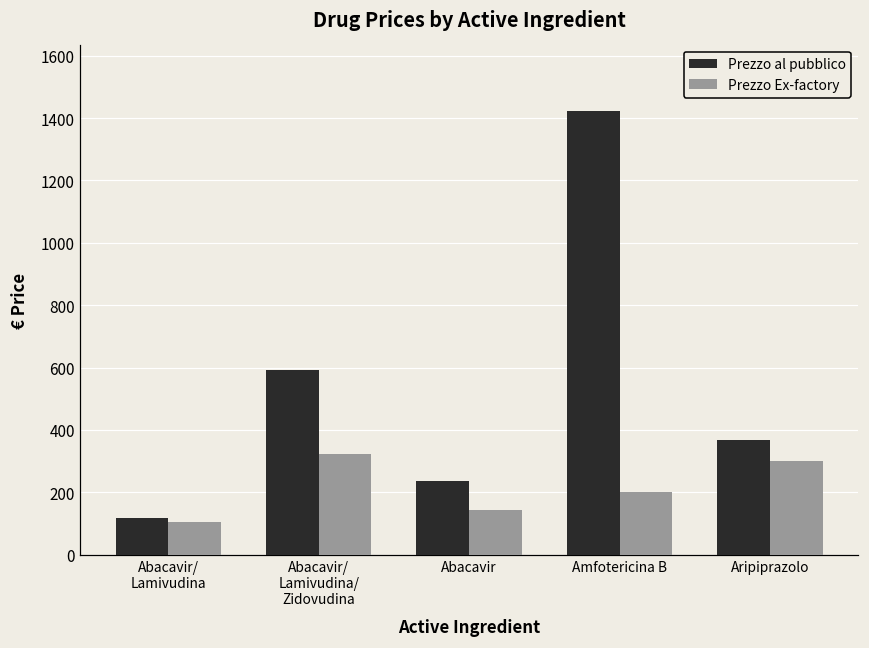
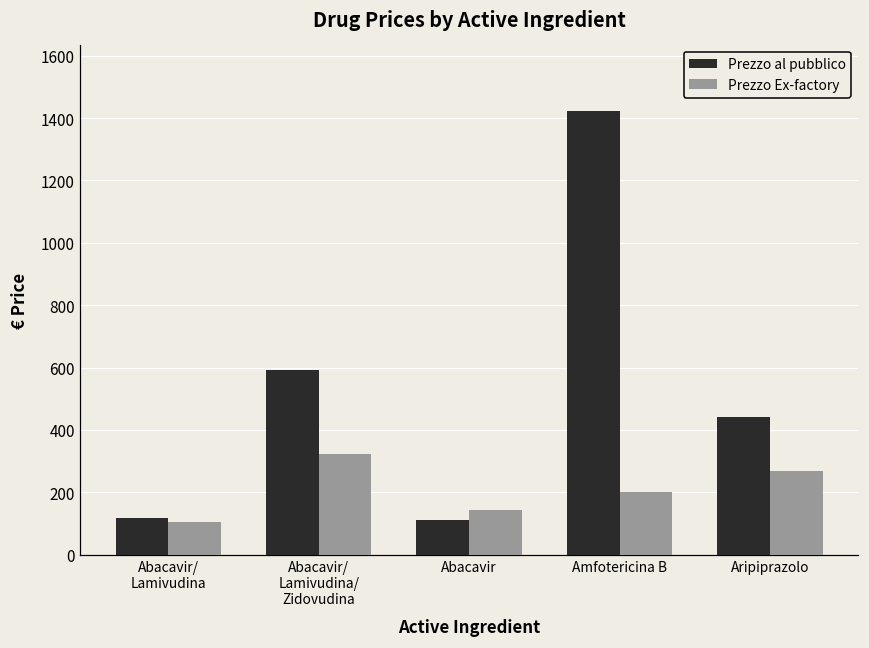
  {
    "Prezzo al pubblico": {
      "Abacavir/ Lamivudina": 120,
      "Abacavir/ Lamivudina/ Zidovudina": 590,
-     "Abacavir": 240,
+     "Abacavir": 110,
      "Amfotericina B": 1420,
-     "Aripiprazolo": 370
+     "Aripiprazolo": 440
    },
    "Prezzo Ex-factory": {
      "Abacavir/ Lamivudina": 100,
      "Abacavir/ Lamivudina/ Zidovudina": 320,
      "Abacavir": 140,
      "Amfotericina B": 200,
-     "Aripiprazolo": 300
+     "Aripiprazolo": 270
    }
  }
